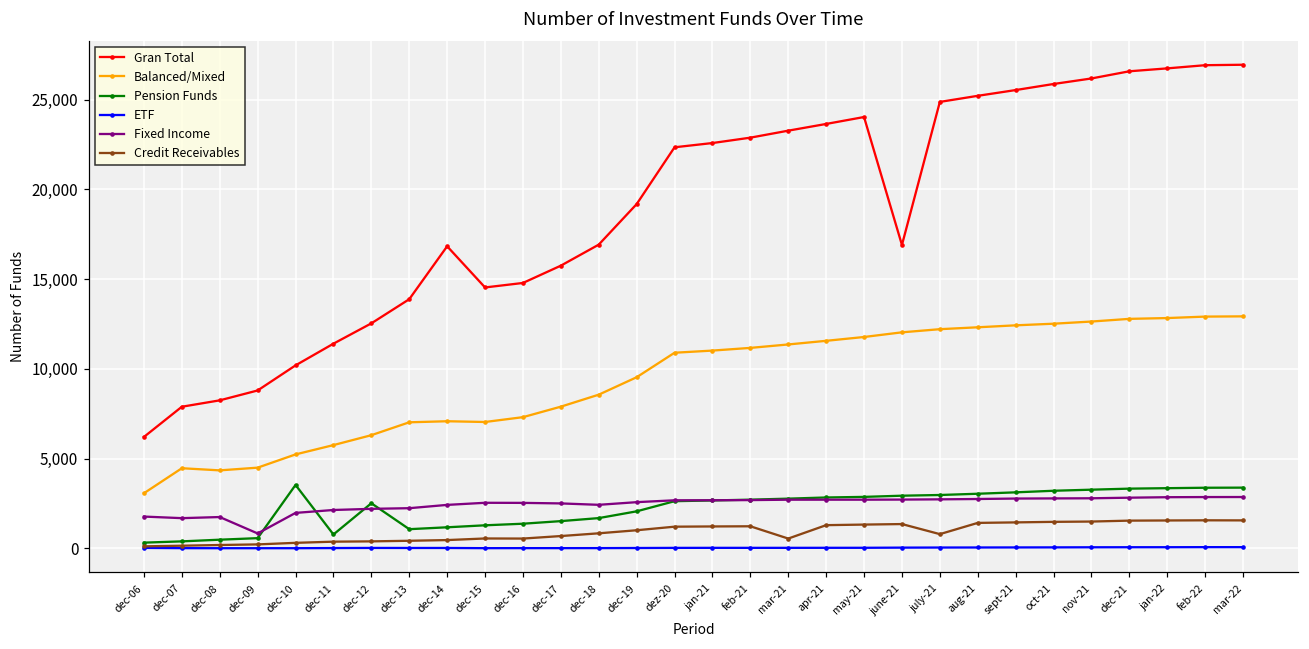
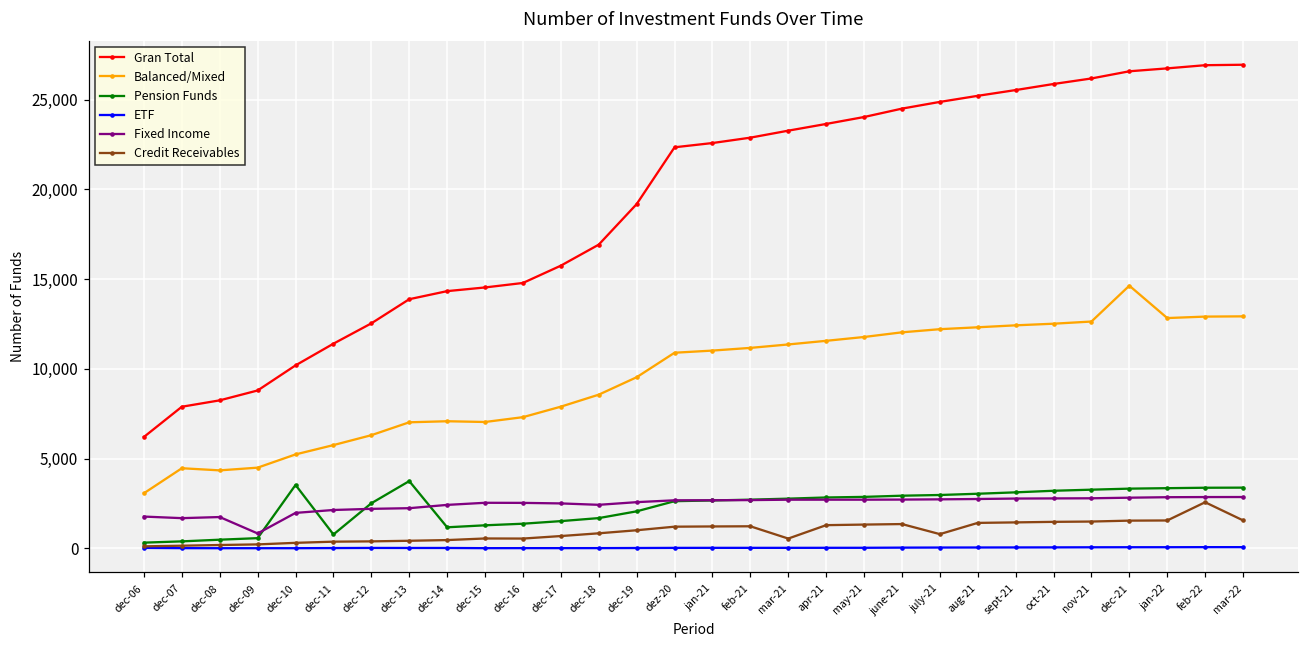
  {
    "Gran Total": {
      "dec-06": "6,200",
      "dec-07": "7,900",
      "dec-08": "8,200",
      "dec-09": "8,800",
      "dec-10": "10,200",
      "dec-11": "11,400",
      "dec-12": "12,500",
      "dec-13": "13,900",
-     "dec-14": "16,800",
+     "dec-14": "14,300",
      "dec-15": "14,500",
      "dec-16": "14,800",
      "dec-17": "15,800",
      "dec-18": "16,900",
      "dec-19": "19,200",
      "dez-20": "22,300",
      "jan-21": "22,600",
      "feb-21": "22,900",
      "mar-21": "23,300",
      "apr-21": "23,600",
      "may-21": "24,000",
-     "june-21": "16,900",
+     "june-21": "24,500",
      "july-21": "24,900",
      "aug-21": "25,200",
      "sept-21": "25,500",
      "oct-21": "25,900",
      "nov-21": "26,200",
      "dec-21": "26,600",
      "jan-22": "26,700",
      "feb-22": "26,900",
      "mar-22": "26,900"
    },
    "Balanced/Mixed": {
      "dec-06": "3,100",
      "dec-07": "4,500",
      "dec-08": "4,300",
      "dec-09": "4,500",
      "dec-10": "5,200",
      "dec-11": "5,800",
      "dec-12": "6,300",
      "dec-13": "7,000",
      "dec-14": "7,100",
      "dec-15": "7,000",
      "dec-16": "7,300",
      "dec-17": "7,900",
      "dec-18": "8,600",
      "dec-19": "9,500",
      "dez-20": "10,900",
      "jan-21": "11,000",
      "feb-21": "11,200",
      "mar-21": "11,400",
      "apr-21": "11,600",
      "may-21": "11,800",
      "june-21": "12,000",
      "july-21": "12,200",
      "aug-21": "12,300",
      "sept-21": "12,400",
      "oct-21": "12,500",
      "nov-21": "12,600",
-     "dec-21": "12,800",
+     "dec-21": "14,600",
      "jan-22": "12,800",
      "feb-22": "12,900",
      "mar-22": "12,900"
    },
    "Pension Funds": {
      "dec-06": "300",
      "dec-07": "400",
      "dec-08": "500",
      "dec-09": "600",
      "dec-10": "3,500",
      "dec-11": "800",
      "dec-12": "2,500",
-     "dec-13": "1,100",
+     "dec-13": "3,800",
      "dec-14": "1,200",
      "dec-15": "1,300",
      "dec-16": "1,400",
      "dec-17": "1,500",
      "dec-18": "1,700",
      "dec-19": "2,100",
      "may-21": "2,900",
      "june-21": "2,900",
      "july-21": "3,000",
      "aug-21": "3,000",
      "sept-21": "3,100",
      "oct-21": "3,200",
      "nov-21": "3,300",
      "dec-21": "3,300",
      "jan-22": "3,400",
      "feb-22": "3,400",
      "mar-22": "3,400"
    },
    "ETF": {
      "dec-08": "0",
      "dec-09": "0",
      "dec-10": "0",
      "dec-11": "0",
      "dec-12": "0",
      "dec-13": "0",
      "dec-14": "0",
      "dec-15": "0",
      "dec-16": "0",
      "dec-17": "0",
      "dec-18": "0",
      "dec-19": "0",
      "dez-20": "0",
      "jan-21": "0",
      "feb-21": "0",
      "mar-21": "0",
      "apr-21": "0",
      "may-21": "0",
      "june-21": "0",
      "july-21": "0",
      "aug-21": "100",
      "sept-21": "100",
      "oct-21": "100",
      "nov-21": "100",
      "dec-21": "100",
      "jan-22": "100",
      "feb-22": "100",
      "mar-22": "100"
    },
    "Fixed Income": {
      "dec-06": "1,800",
      "dec-07": "1,700",
      "dec-08": "1,700",
      "dec-09": "800",
      "dec-10": "2,000",
      "dec-11": "2,100",
      "dec-12": "2,200",
      "dec-13": "2,200",
      "dec-14": "2,400",
      "dec-15": "2,500",
      "dec-16": "2,500",
      "dec-17": "2,500",
      "dec-18": "2,400",
      "dec-19": "2,600",
      "may-21": "2,700",
      "june-21": "2,700",
      "july-21": "2,700",
      "aug-21": "2,800",
      "sept-21": "2,800",
      "oct-21": "2,800",
      "nov-21": "2,800",
      "dec-21": "2,800",
      "jan-22": "2,900",
      "feb-22": "2,900",
      "mar-22": "2,900"
    },
    "Credit Receivables": {
      "dec-08": "200",
      "dec-09": "200",
      "dec-10": "300",
      "dec-11": "400",
      "dec-12": "400",
      "dec-13": "400",
      "dec-14": "500",
      "dec-15": "600",
      "dec-16": "500",
      "dec-17": "700",
      "dec-18": "800",
      "dec-19": "1,000",
      "dez-20": "1,200",
      "jan-21": "1,200",
      "feb-21": "1,200",
      "mar-21": "500",
      "apr-21": "1,300",
      "may-21": "1,300",
      "june-21": "1,400",
      "july-21": "800",
      "aug-21": "1,400",
      "sept-21": "1,400",
      "oct-21": "1,500",
      "nov-21": "1,500",
      "dec-21": "1,500",
      "jan-22": "1,600",
-     "feb-22": "1,600",
+     "feb-22": "2,600",
      "mar-22": "1,600"
    }
  }
